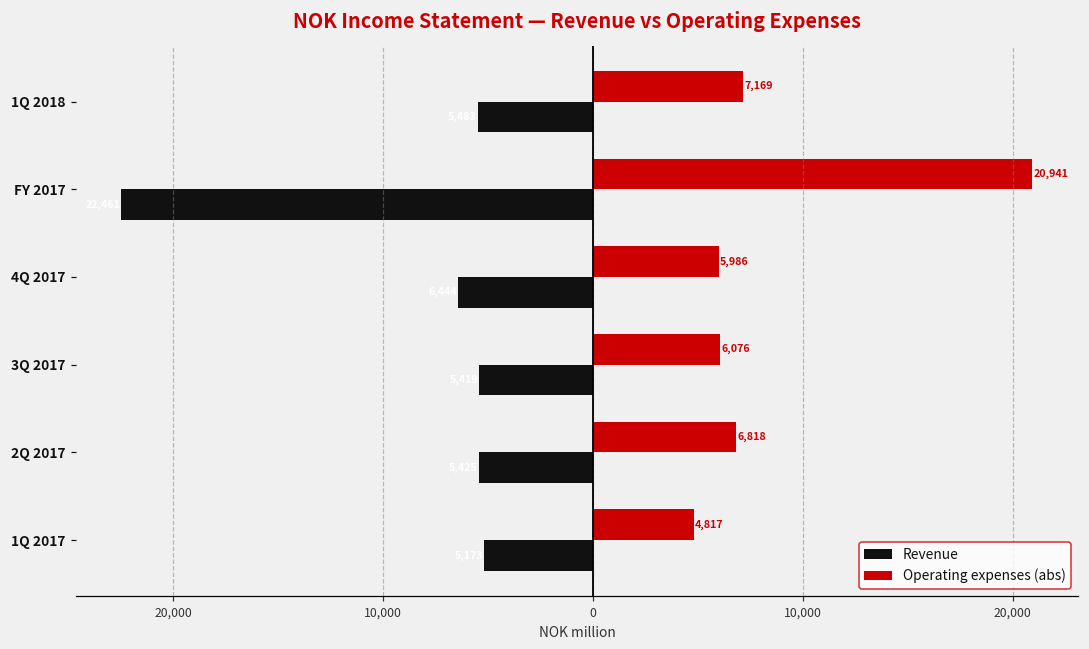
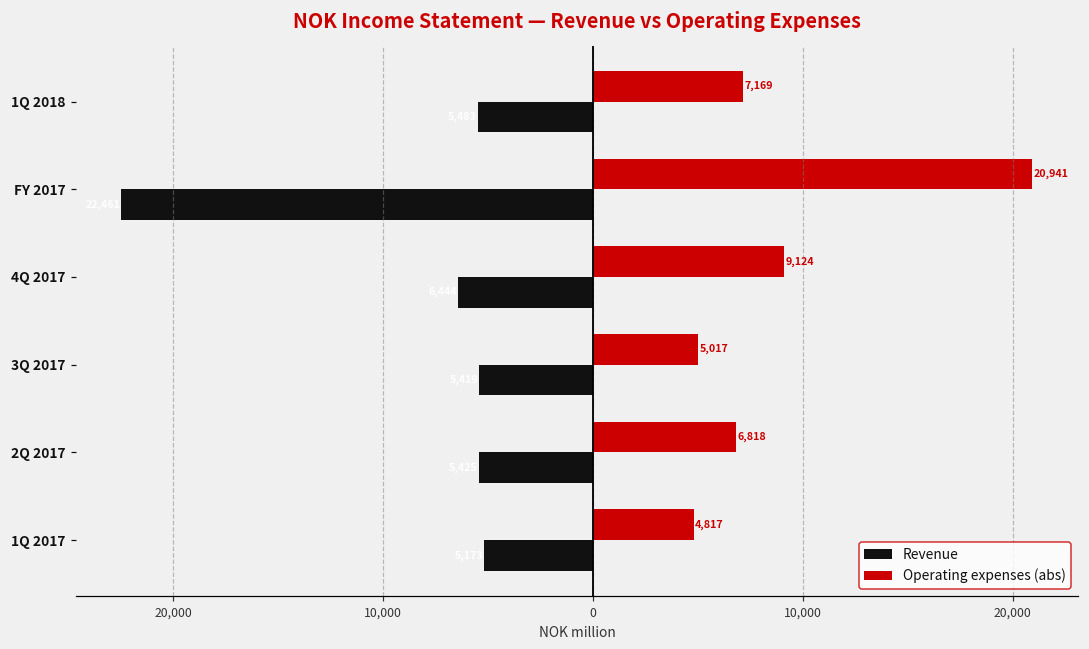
  {
    "Operating expenses (abs)": {
      "1Q 2018": "7,169",
      "FY 2017": "20,941",
-     "4Q 2017": "5,986",
-     "3Q 2017": "6,076",
+     "4Q 2017": "9,124",
+     "3Q 2017": "5,017",
      "2Q 2017": "6,818",
      "1Q 2017": "4,817"
    }
  }
